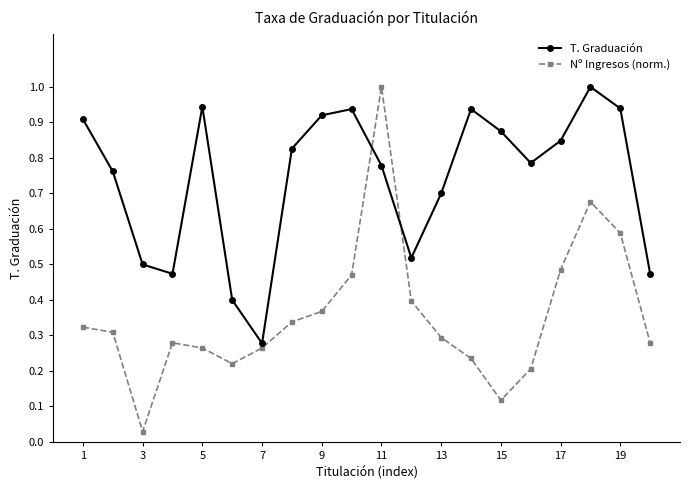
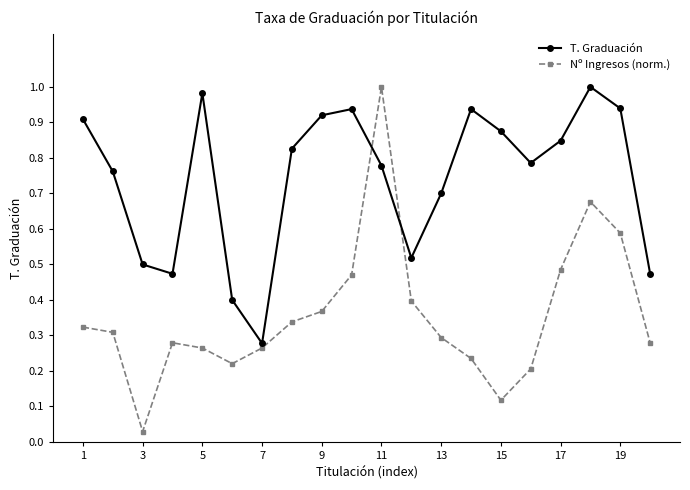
  {
    "T. Graduación": {
      "1": 0.91,
      "3": 0.50,
-     "5": 0.94,
+     "5": 0.98,
      "7": 0.28,
      "9": 0.92,
      "11": 0.78,
      "13": 0.70,
      "15": 0.88,
      "17": 0.85,
      "19": 0.94
    },
    "Nº Ingresos (norm.)": {
      "1": 0.32,
      "3": 0.03,
      "5": 0.26,
      "7": 0.26,
      "9": 0.37,
      "11": 1.00,
      "13": 0.29,
      "15": 0.12,
      "17": 0.49,
      "19": 0.59
    }
  }
